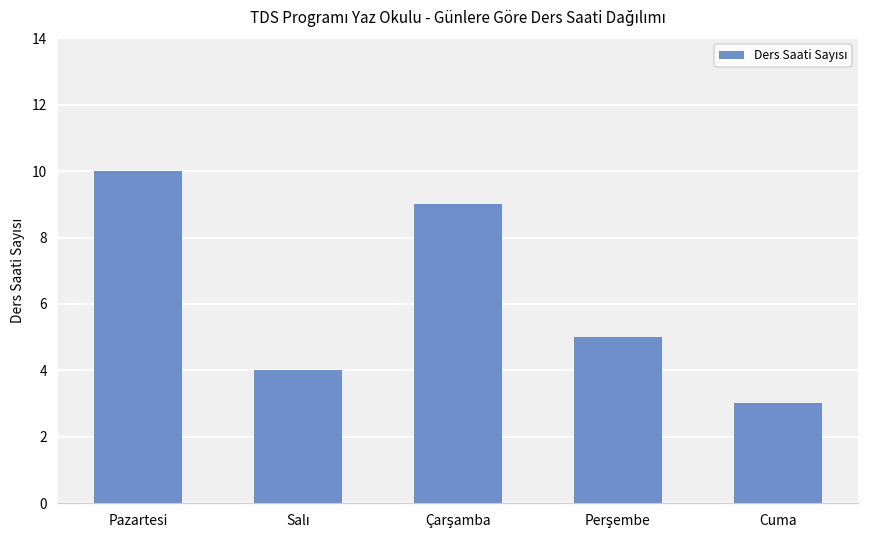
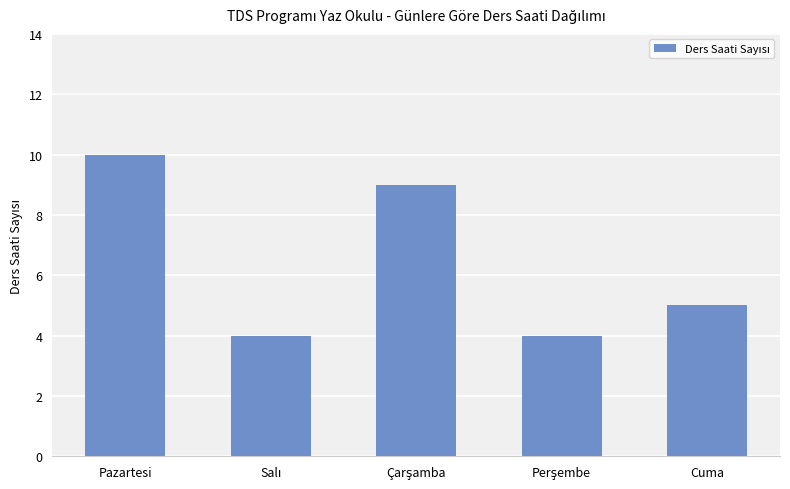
  {
    "Pazartesi": 10,
    "Salı": 4,
    "Çarşamba": 9,
-   "Perşembe": 5,
-   "Cuma": 3
+   "Perşembe": 4,
+   "Cuma": 5
  }
